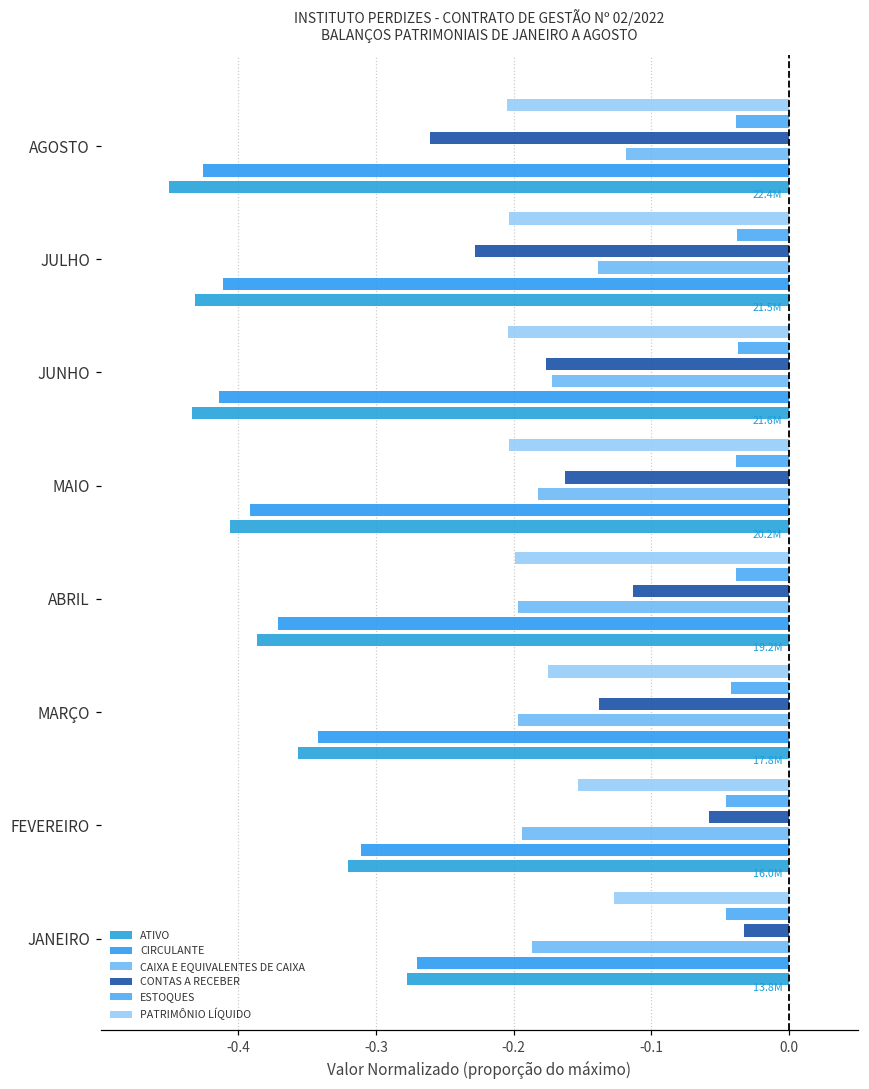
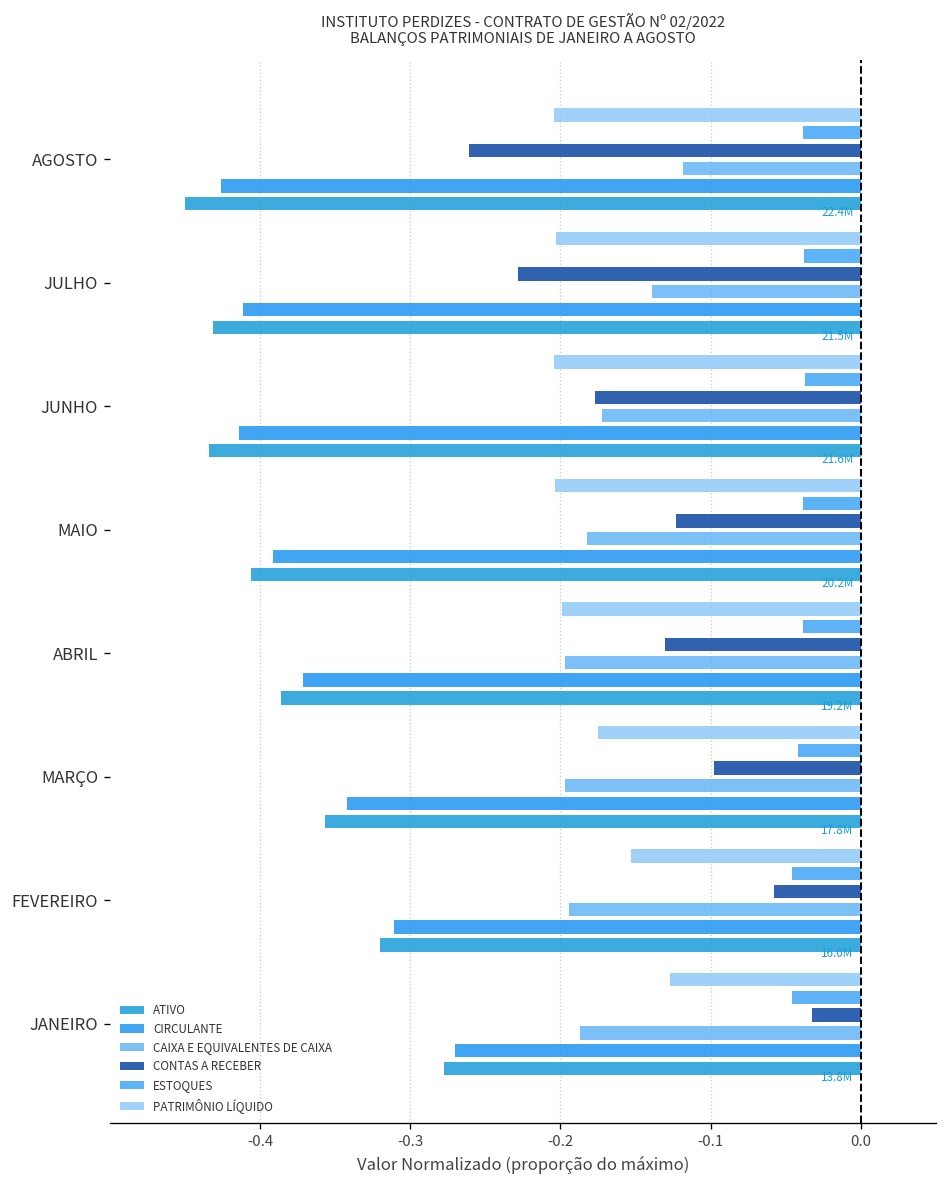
  {
    "CONTAS A RECEBER": {
      "AGOSTO": -0.261,
      "JULHO": -0.228,
      "JUNHO": -0.177,
-     "MAIO": -0.163,
-     "ABRIL": -0.113,
-     "MARÇO": -0.138,
+     "MAIO": -0.123,
+     "ABRIL": -0.130,
+     "MARÇO": -0.098,
      "FEVEREIRO": -0.058,
      "JANEIRO": -0.033
    }
  }
